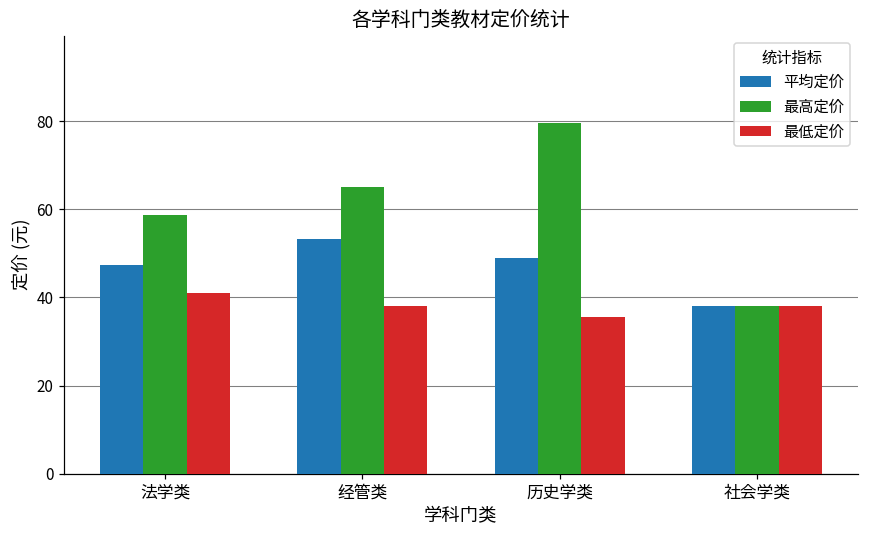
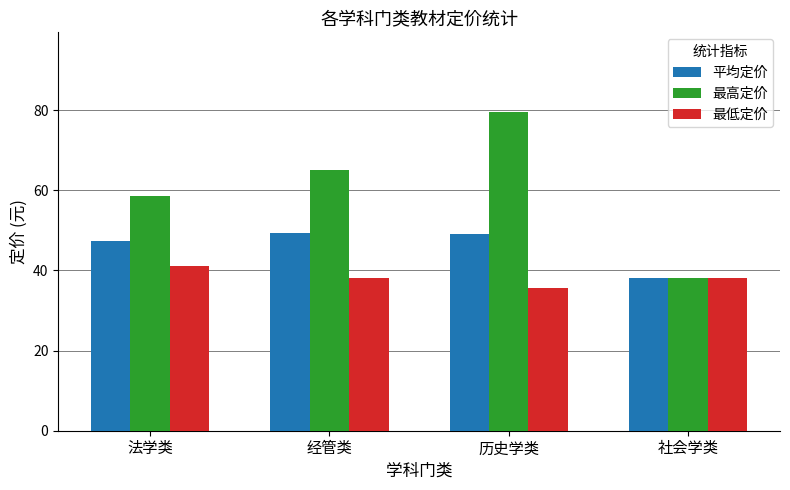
  {
    "平均定价": {
      "法学类": 47,
-     "经管类": 53,
+     "经管类": 49,
      "历史学类": 49,
      "社会学类": 38
    },
    "最高定价": {
      "法学类": 59,
      "经管类": 65,
      "历史学类": 80,
      "社会学类": 38
    },
    "最低定价": {
      "法学类": 41,
      "经管类": 38,
      "历史学类": 36,
      "社会学类": 38
    }
  }
